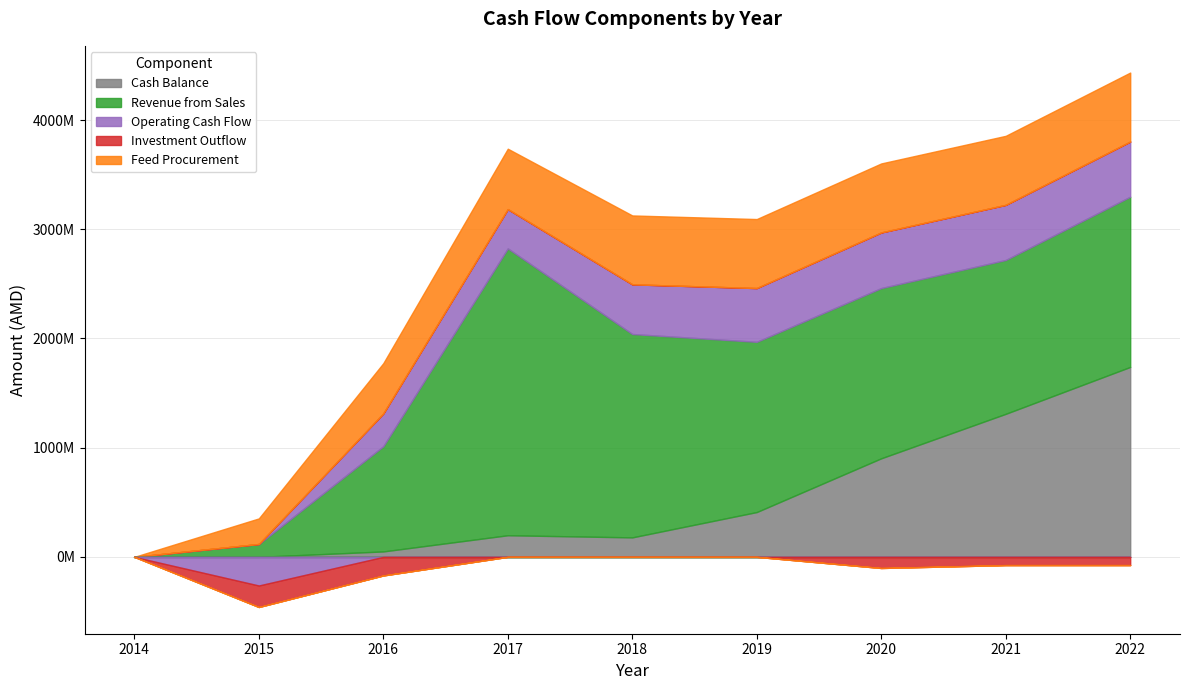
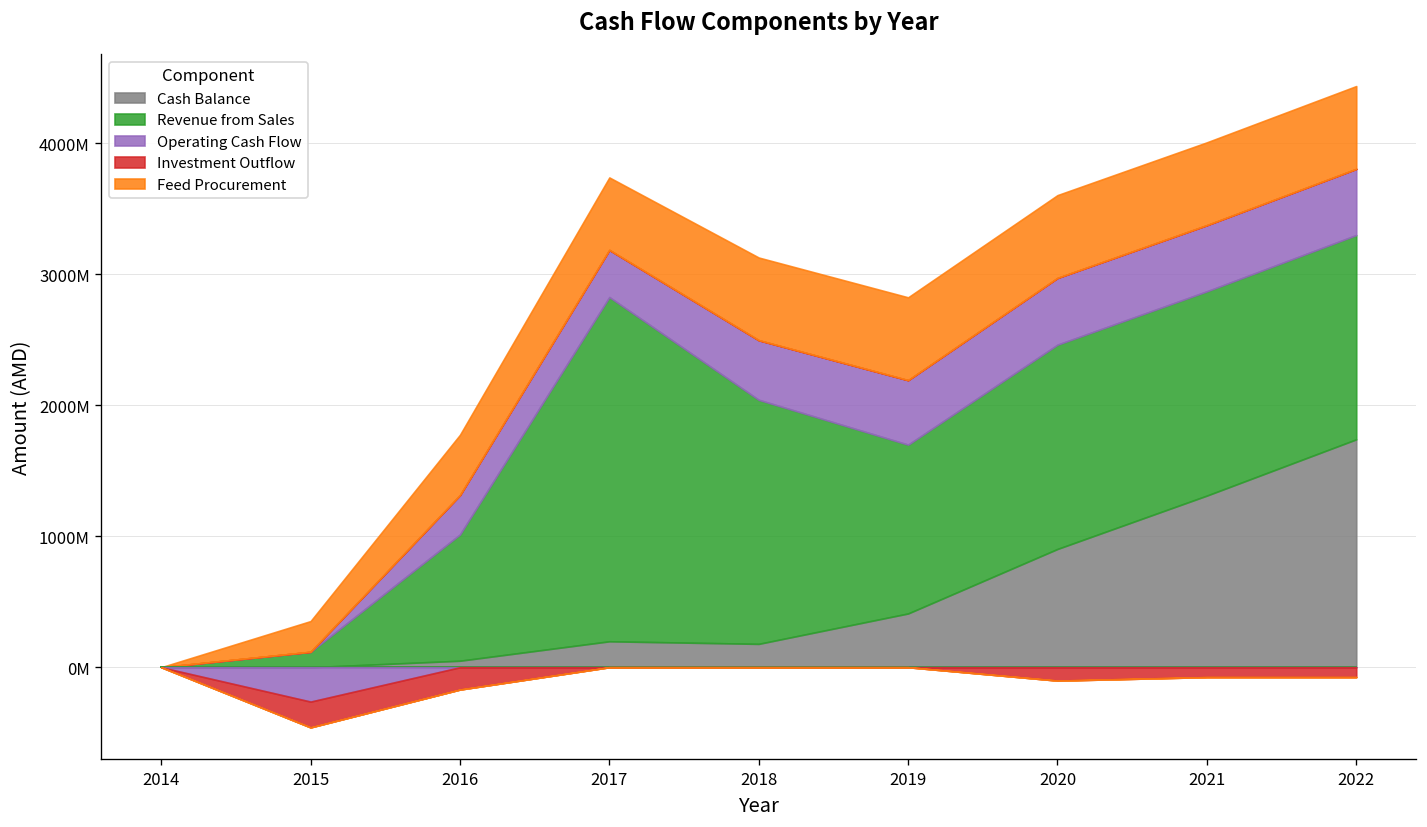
  {
    "Revenue from Sales": {
      "2016": 960000000,
      "2017": 2630000000,
      "2018": 1860000000,
-     "2019": 1560000000,
+     "2019": 1290000000,
      "2020": 1560000000,
-     "2021": 1410000000,
+     "2021": 1560000000,
      "2022": 1560000000
    }
  }
